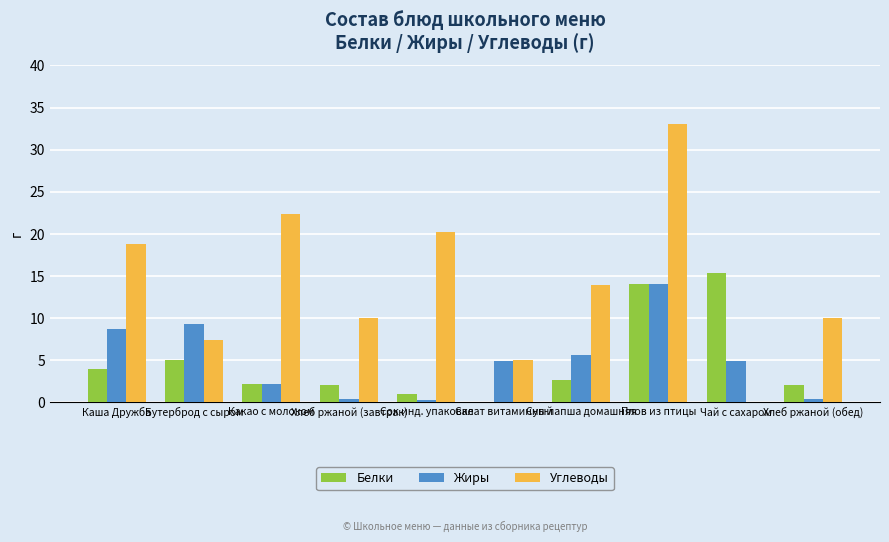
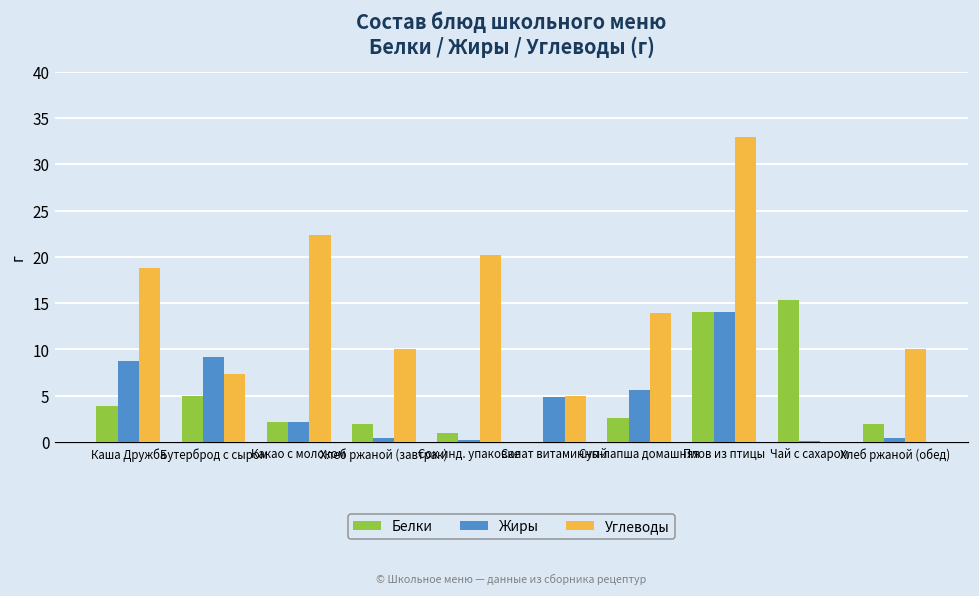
  {
    "Жиры": {
      "Каша Дружба": 9,
      "Бутерброд с сыром": 9,
-     "Чай с сахаром": 5,
+     "Чай с сахаром": 0,
      "Хлеб ржаной (обед)": 0
    }
  }
